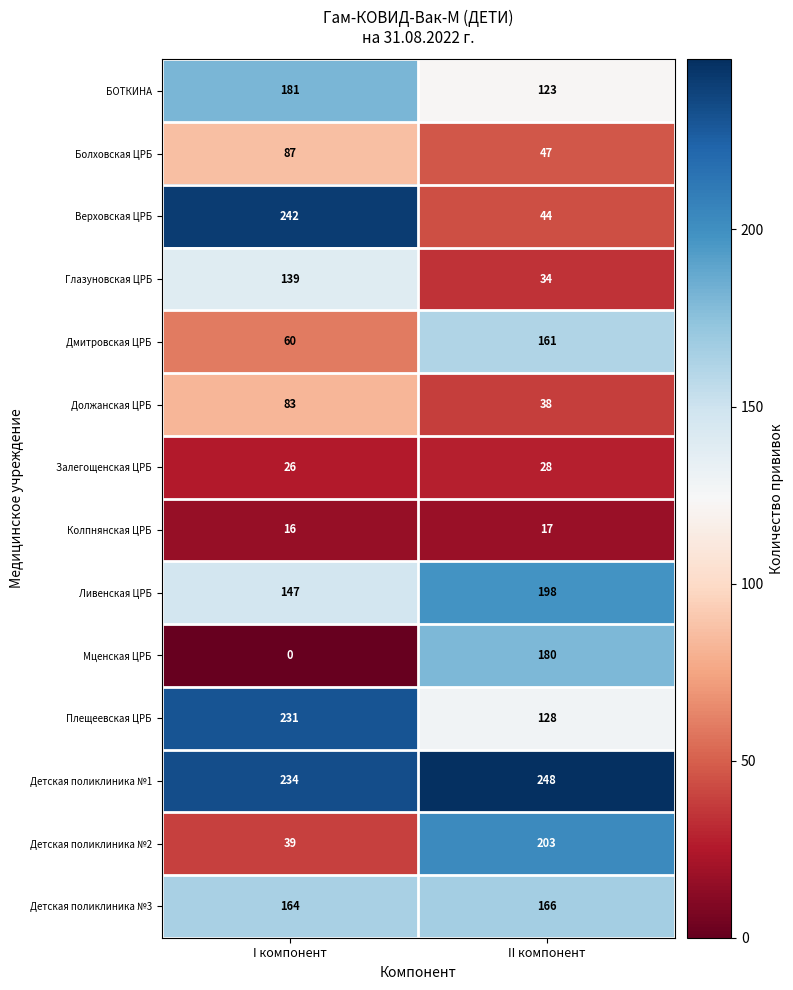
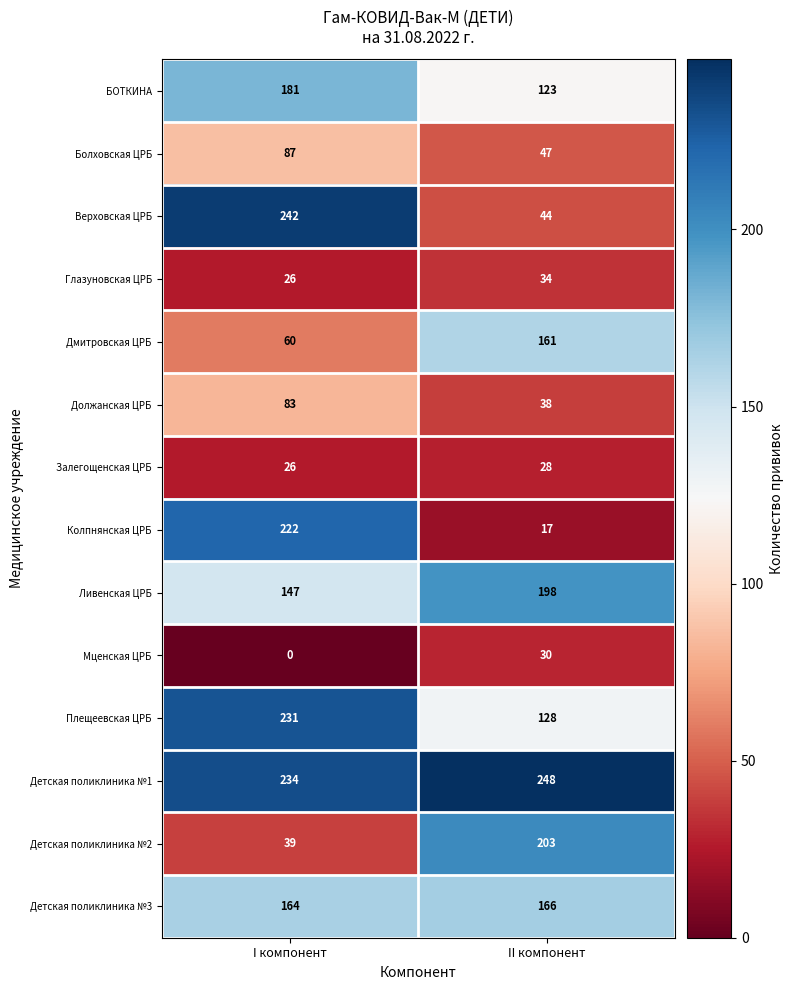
  {
    "БОТКИНА": {
      "I компонент": 181,
      "II компонент": 123
    },
    "Болховская ЦРБ": {
      "I компонент": 87,
      "II компонент": 47
    },
    "Верховская ЦРБ": {
      "I компонент": 242,
      "II компонент": 44
    },
    "Глазуновская ЦРБ": {
-     "I компонент": 139,
+     "I компонент": 26,
      "II компонент": 34
    },
    "Дмитровская ЦРБ": {
      "I компонент": 60,
      "II компонент": 161
    },
    "Должанская ЦРБ": {
      "I компонент": 83,
      "II компонент": 38
    },
    "Залегощенская ЦРБ": {
      "I компонент": 26,
      "II компонент": 28
    },
    "Колпнянская ЦРБ": {
-     "I компонент": 16,
+     "I компонент": 222,
      "II компонент": 17
    },
    "Ливенская ЦРБ": {
      "I компонент": 147,
      "II компонент": 198
    },
    "Мценская ЦРБ": {
      "I компонент": 0,
-     "II компонент": 180
+     "II компонент": 30
    },
    "Плещеевская ЦРБ": {
      "I компонент": 231,
      "II компонент": 128
    },
    "Детская поликлиника №1": {
      "I компонент": 234,
      "II компонент": 248
    },
    "Детская поликлиника №2": {
      "I компонент": 39,
      "II компонент": 203
    },
    "Детская поликлиника №3": {
      "I компонент": 164,
      "II компонент": 166
    }
  }
